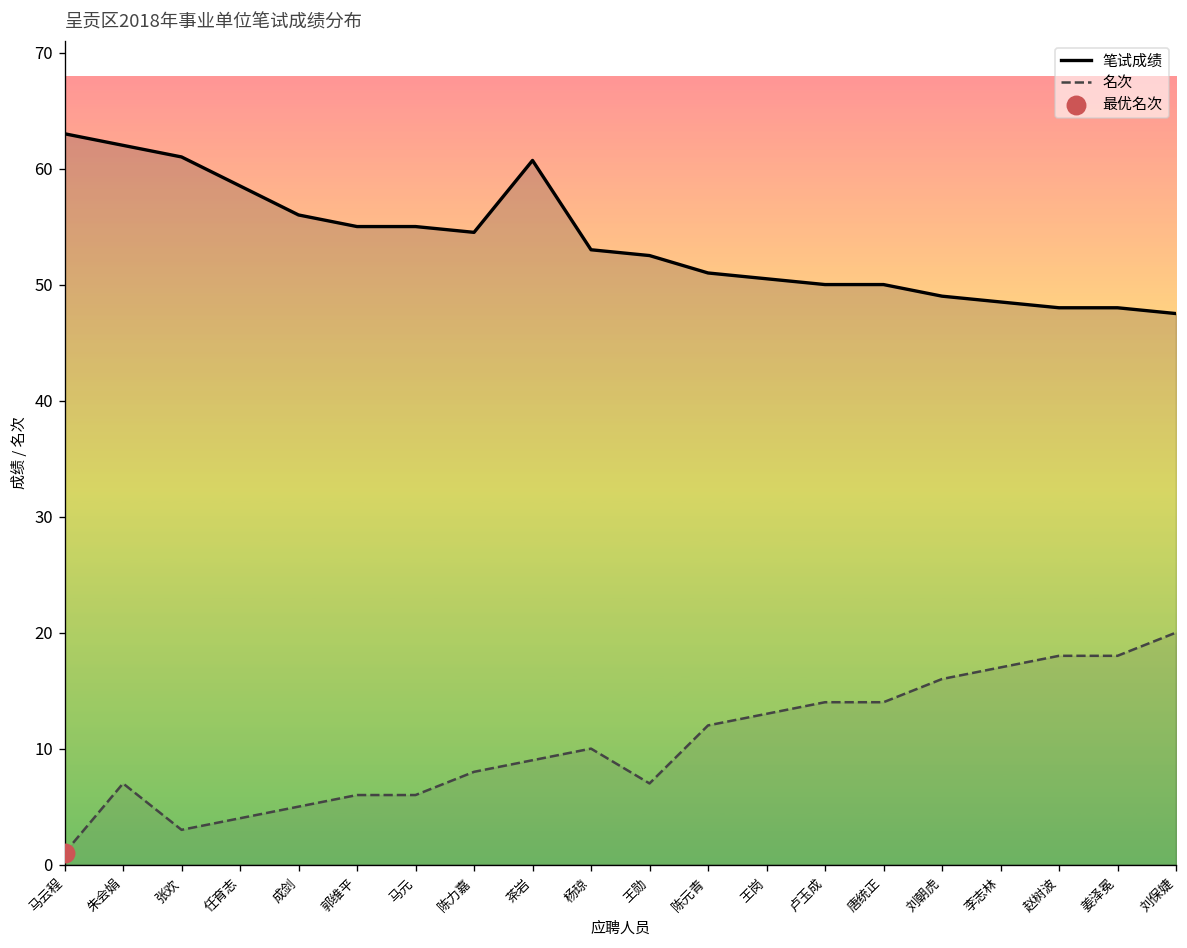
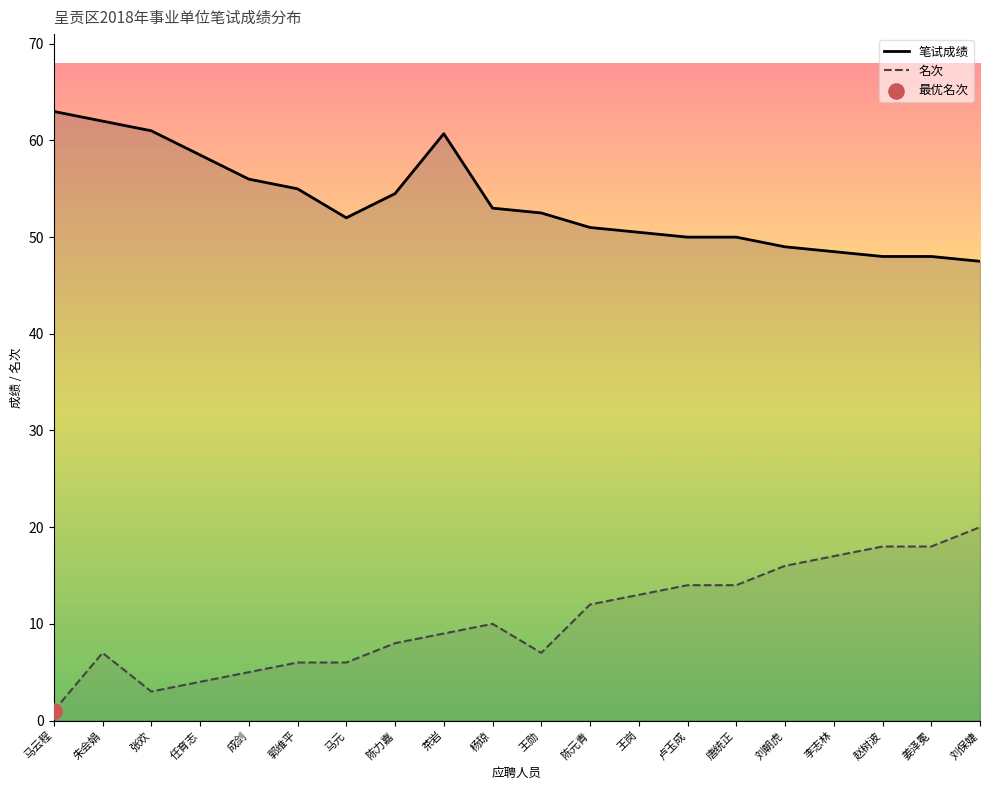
  {
    "笔试成绩": {
      "马云程": 63,
      "朱会娟": 62,
      "张欢": 61,
      "任育志": 59,
      "成剑": 56,
      "郭维平": 55,
-     "马元": 55,
+     "马元": 52,
      "陈力嘉": 55,
      "茶岩": 61,
      "杨琼": 53,
      "王勋": 53,
      "陈元青": 51,
      "王岗": 51,
      "卢玉成": 50,
      "唐统正": 50,
      "刘朝虎": 49,
      "李志林": 49,
      "赵树波": 48,
      "姜泽冕": 48,
      "刘保婕": 48
    },
    "名次": {
      "朱会娟": 7,
      "张欢": 3,
      "任育志": 4,
      "成剑": 5,
      "郭维平": 6,
      "马元": 6,
      "陈力嘉": 8,
      "茶岩": 9,
      "杨琼": 10,
      "王勋": 7,
      "陈元青": 12,
      "王岗": 13,
      "卢玉成": 14,
      "唐统正": 14,
      "刘朝虎": 16,
      "李志林": 17,
      "赵树波": 18,
      "姜泽冕": 18,
      "刘保婕": 20
    }
  }
